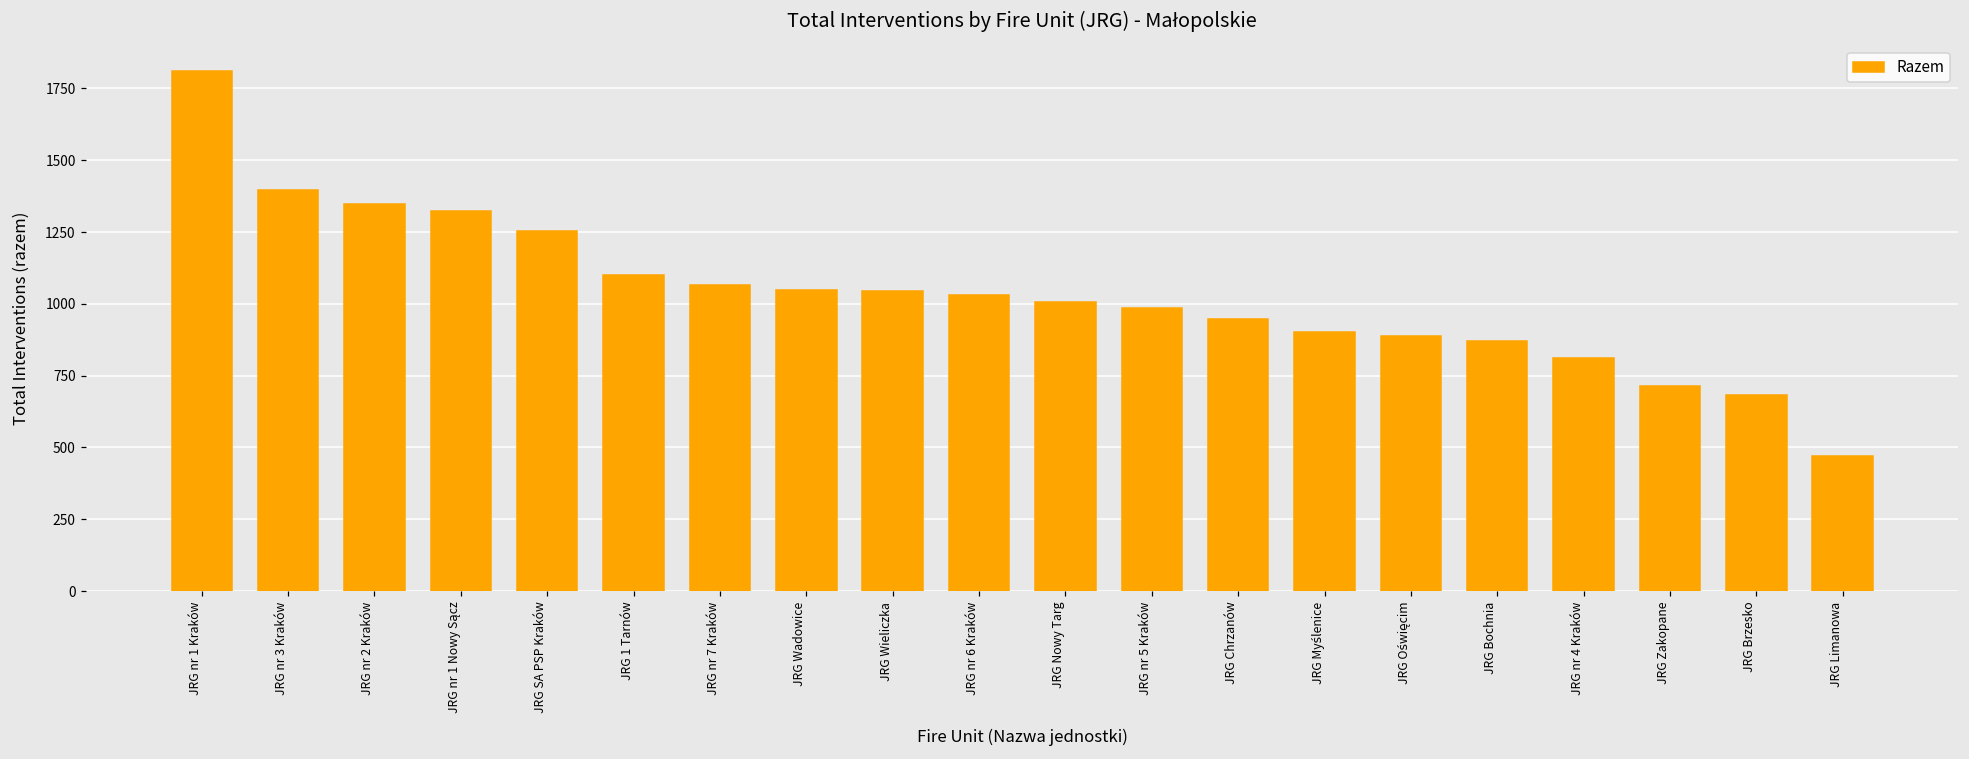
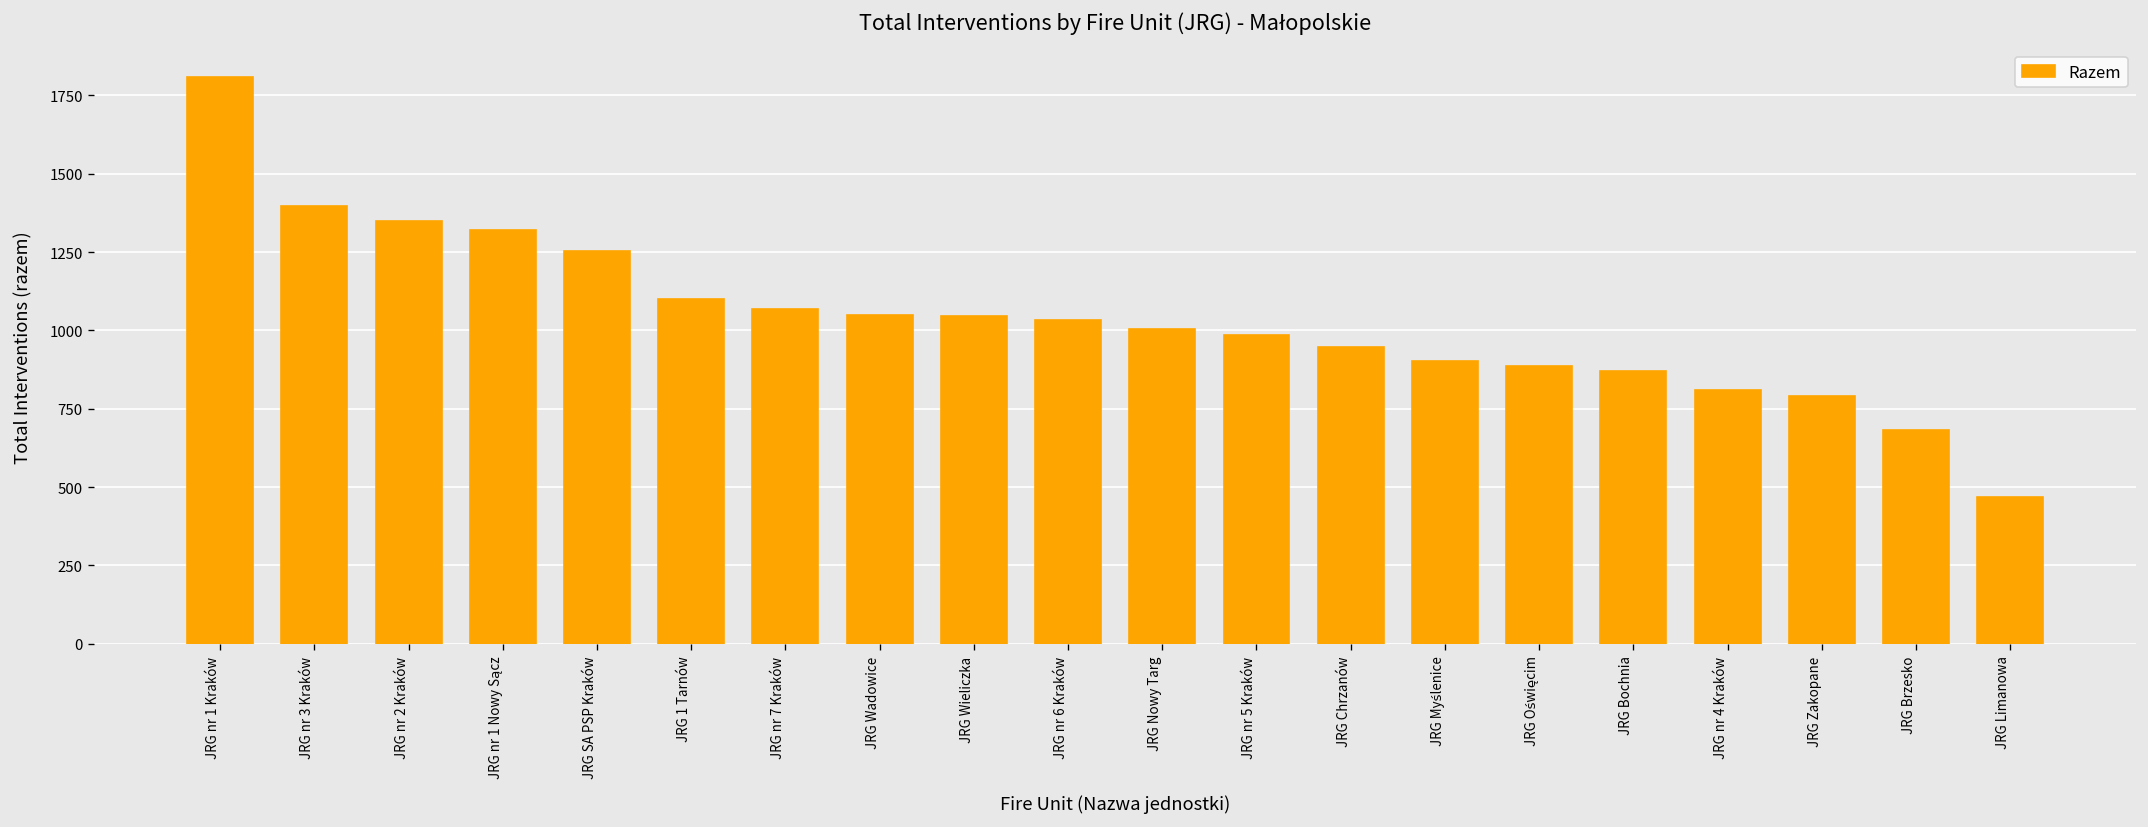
  {
    "JRG nr 1 Kraków": 1810,
    "JRG nr 3 Kraków": 1400,
    "JRG nr 2 Kraków": 1350,
    "JRG nr 1 Nowy Sącz": 1320,
    "JRG SA PSP Kraków": 1250,
    "JRG 1 Tarnów": 1100,
    "JRG nr 7 Kraków": 1070,
    "JRG Wadowice": 1050,
    "JRG Wieliczka": 1050,
    "JRG nr 6 Kraków": 1030,
    "JRG Nowy Targ": 1010,
    "JRG nr 5 Kraków": 980,
    "JRG Chrzanów": 950,
    "JRG Myślenice": 900,
    "JRG Oświęcim": 890,
    "JRG Bochnia": 870,
    "JRG nr 4 Kraków": 810,
-   "JRG Zakopane": 710,
+   "JRG Zakopane": 790,
    "JRG Brzesko": 680,
    "JRG Limanowa": 470
  }
